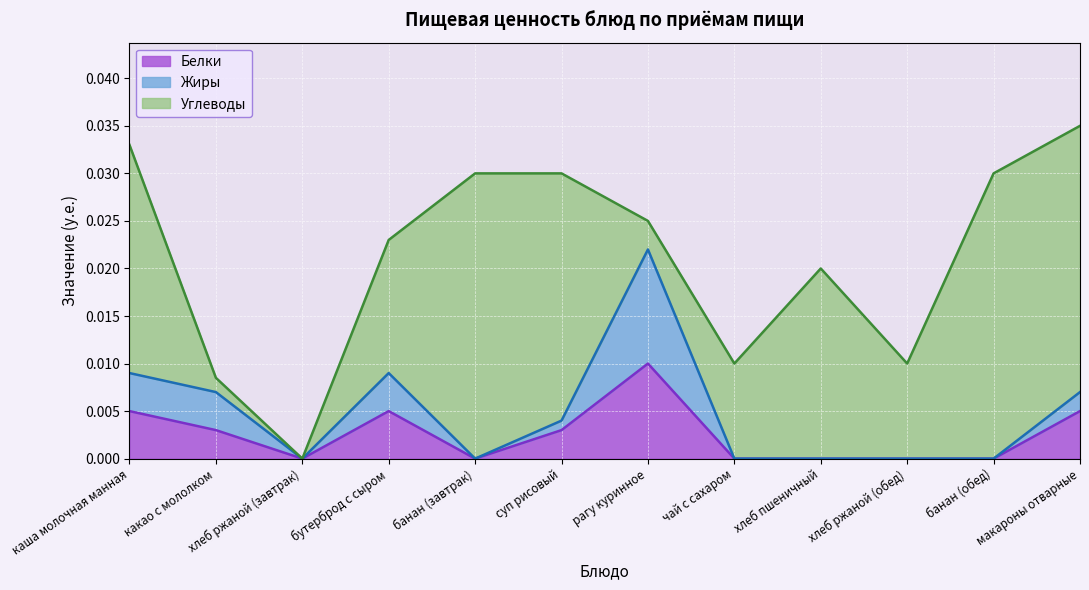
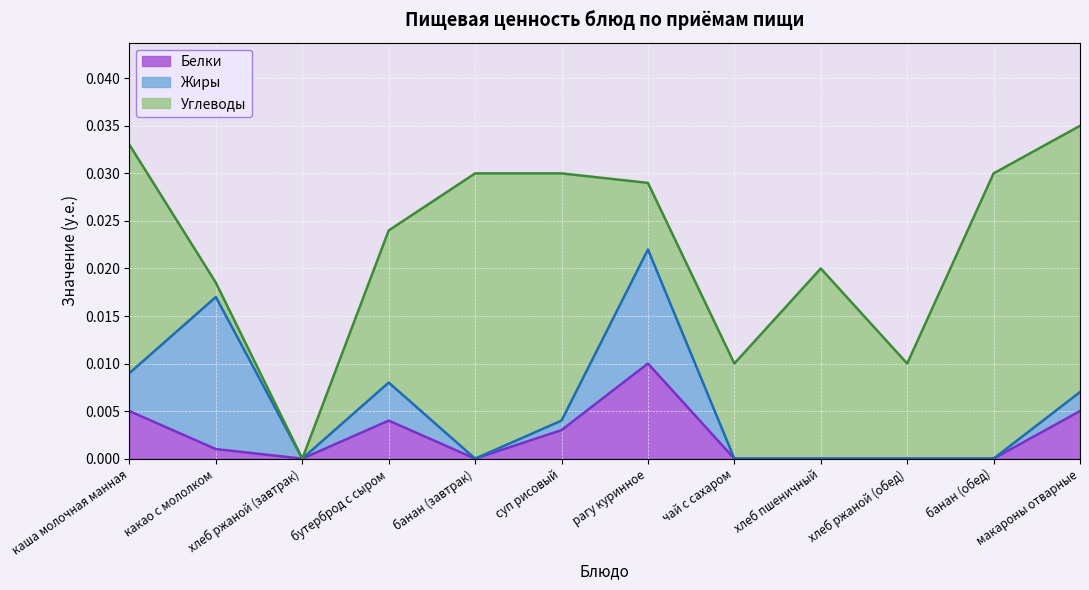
  {
    "Белки": {
      "каша молочная манная": 0.005,
-     "какао с мололком": 0.003,
-     "бутерброд с сыром": 0.005,
+     "какао с мололком": 0.001,
+     "бутерброд с сыром": 0.004,
      "суп рисовый": 0.003,
      "рагу куринное": 0.010,
      "макароны отварные": 0.005
    },
    "Жиры": {
      "каша молочная манная": 0.004,
-     "какао с мололком": 0.004,
+     "какао с мололком": 0.016,
      "бутерброд с сыром": 0.004,
      "суп рисовый": 0.001,
      "рагу куринное": 0.012,
      "макароны отварные": 0.002
    },
    "Углеводы": {
      "каша молочная манная": 0.024,
      "какао с мололком": 0.002,
-     "бутерброд с сыром": 0.014,
+     "бутерброд с сыром": 0.016,
      "банан (завтрак)": 0.030,
      "суп рисовый": 0.026,
-     "рагу куринное": 0.003,
+     "рагу куринное": 0.007,
      "чай с сахаром": 0.010,
      "хлеб пшеничный": 0.020,
      "хлеб ржаной (обед)": 0.010,
      "банан (обед)": 0.030,
      "макароны отварные": 0.028
    }
  }
